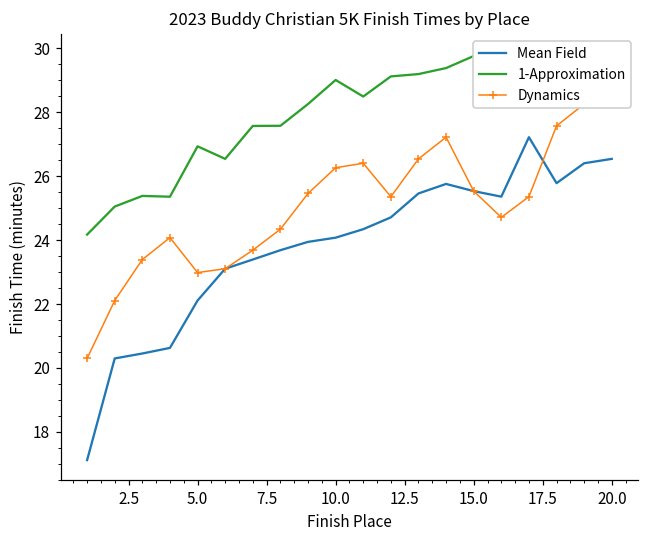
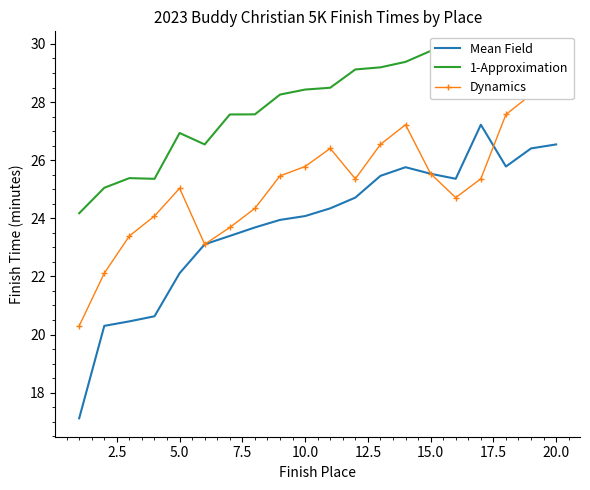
  {
    "1-Approximation": {
      "5.0": 26.9,
-     "10.0": 29.0
+     "10.0": 28.4
    },
    "Dynamics": {
-     "5.0": 23.0,
-     "10.0": 26.3
+     "5.0": 25.0,
+     "10.0": 25.8
    }
  }
